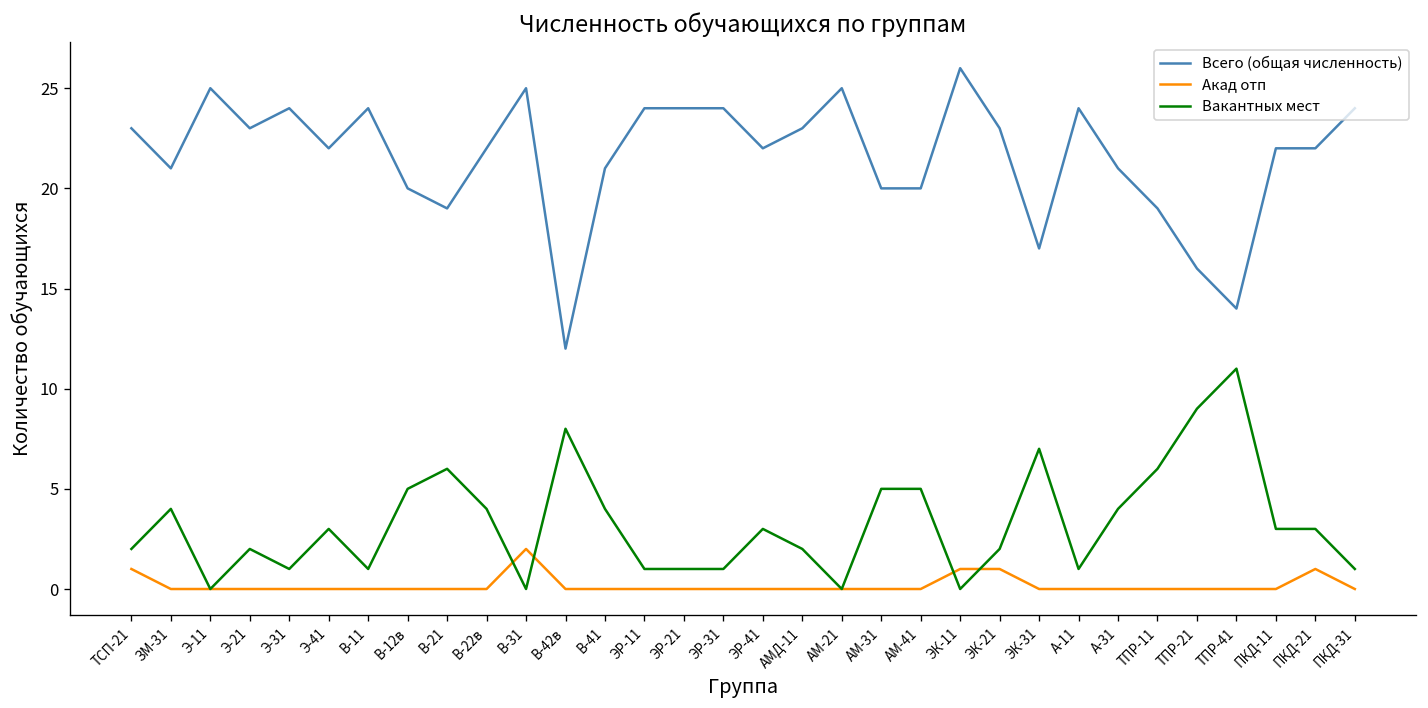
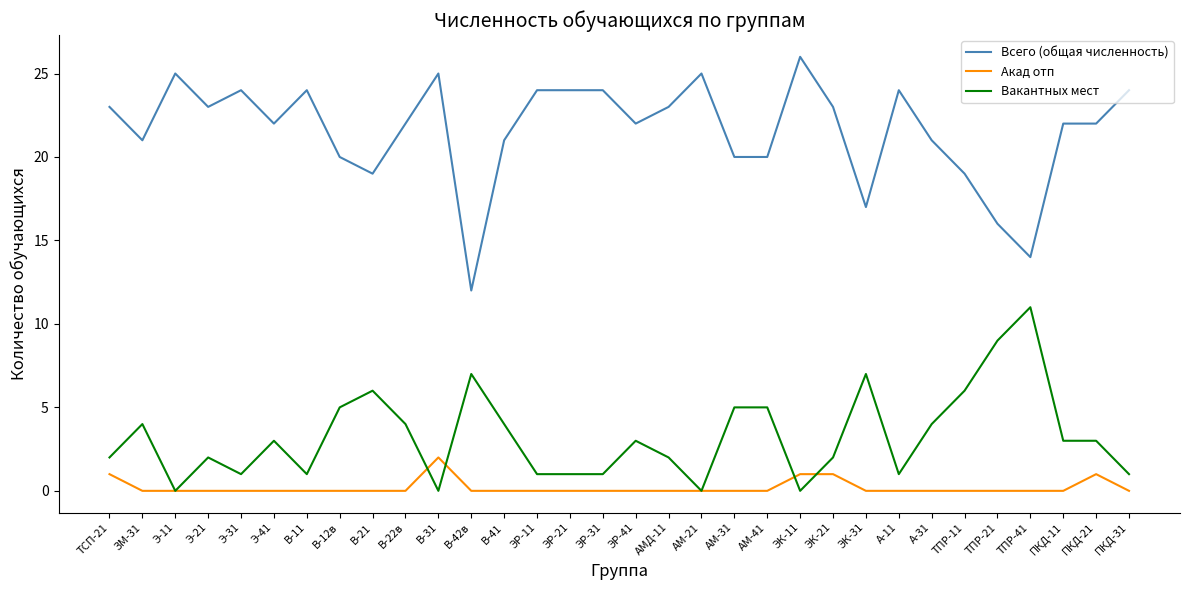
  {
    "Всего (общая численность)": {
      "ТСП-21": 23,
      "ЗМ-31": 21,
      "Э-11": 25,
      "Э-21": 23,
      "Э-31": 24,
      "Э-41": 22,
      "В-11": 24,
      "В-12в": 20,
      "В-21": 19,
      "В-22в": 22,
      "В-31": 25,
      "В-42в": 12,
      "В-41": 21,
      "ЭР-11": 24,
      "ЭР-21": 24,
      "ЭР-31": 24,
      "ЭР-41": 22,
      "АМД-11": 23,
      "АМ-21": 25,
      "АМ-31": 20,
      "АМ-41": 20,
      "ЭК-11": 26,
      "ЭК-21": 23,
      "ЭК-31": 17,
      "А-11": 24,
      "А-31": 21,
      "ТПР-11": 19,
      "ТПР-21": 16,
      "ТПР-41": 14,
      "ПКД-11": 22,
      "ПКД-21": 22
    },
    "Акад отп": {
      "ТСП-21": 1,
      "ЗМ-31": 0,
      "Э-21": 0,
      "Э-31": 0,
      "Э-41": 0,
      "В-11": 0,
      "В-12в": 0,
      "В-21": 0,
      "В-22в": 0,
      "В-31": 2,
      "В-42в": 0,
      "В-41": 0,
      "ЭР-11": 0,
      "ЭР-21": 0,
      "ЭР-31": 0,
      "ЭР-41": 0,
      "АМД-11": 0,
      "АМ-31": 0,
      "АМ-41": 0,
      "ЭК-11": 1,
      "ЭК-21": 1,
      "ЭК-31": 0,
      "А-11": 0,
      "А-31": 0,
      "ТПР-11": 0,
      "ТПР-21": 0,
      "ТПР-41": 0,
      "ПКД-11": 0,
      "ПКД-21": 1,
      "ПКД-31": 0
    },
    "Вакантных мест": {
      "ТСП-21": 2,
      "ЗМ-31": 4,
      "Э-21": 2,
      "Э-31": 1,
      "Э-41": 3,
      "В-11": 1,
      "В-12в": 5,
      "В-21": 6,
      "В-22в": 4,
      "В-31": 0,
-     "В-42в": 8,
+     "В-42в": 7,
      "В-41": 4,
      "ЭР-11": 1,
      "ЭР-21": 1,
      "ЭР-31": 1,
      "ЭР-41": 3,
      "АМД-11": 2,
      "АМ-31": 5,
      "АМ-41": 5,
      "ЭК-11": 0,
      "ЭК-21": 2,
      "ЭК-31": 7,
      "А-11": 1,
      "А-31": 4,
      "ТПР-11": 6,
      "ТПР-21": 9,
      "ТПР-41": 11,
      "ПКД-11": 3,
      "ПКД-21": 3,
      "ПКД-31": 1
    }
  }
